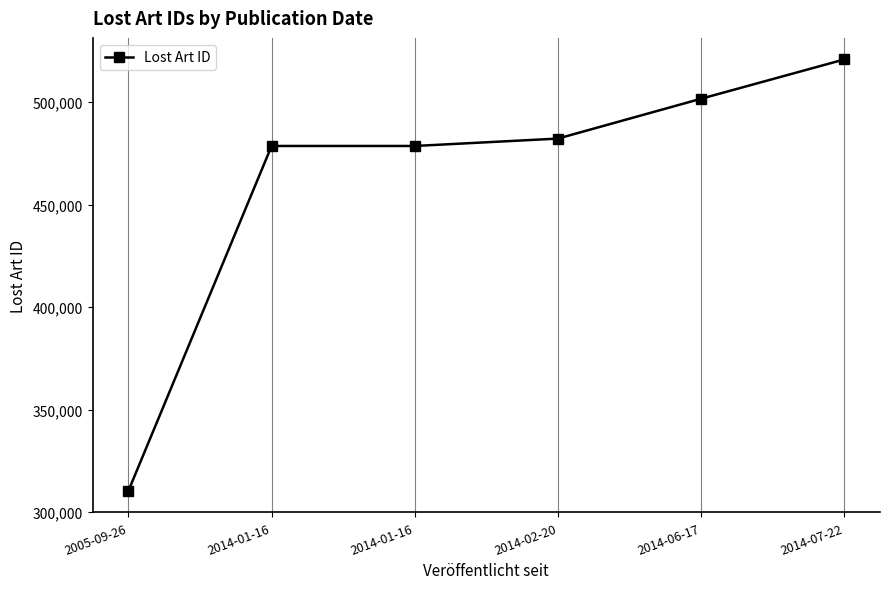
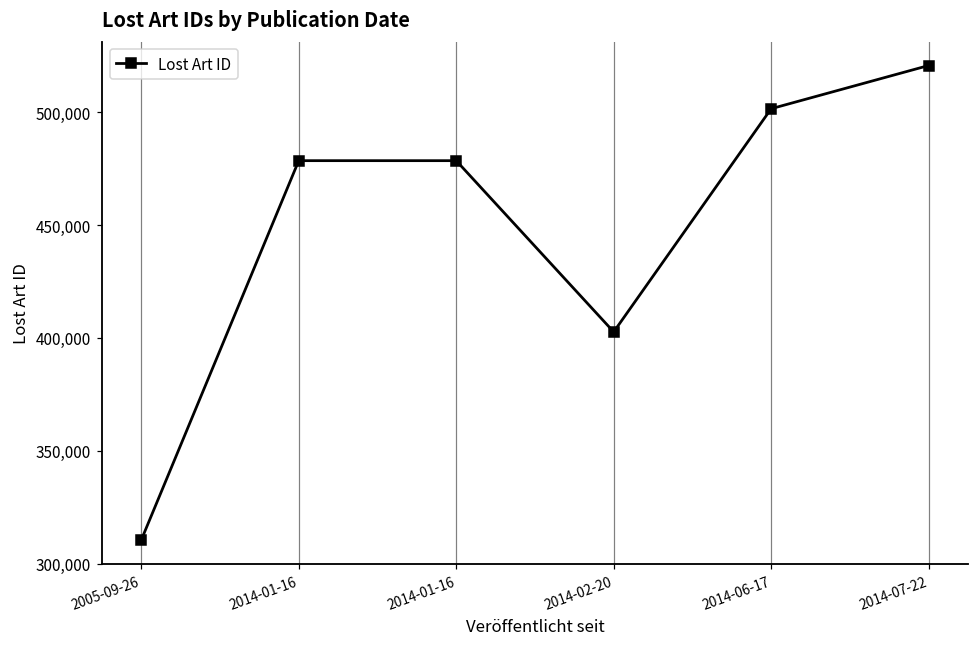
  {
    "2005-09-26": "310,000",
-   "2014-02-20": "482,000",
+   "2014-02-20": "403,000",
    "2014-06-17": "502,000",
    "2014-07-22": "521,000"
  }
